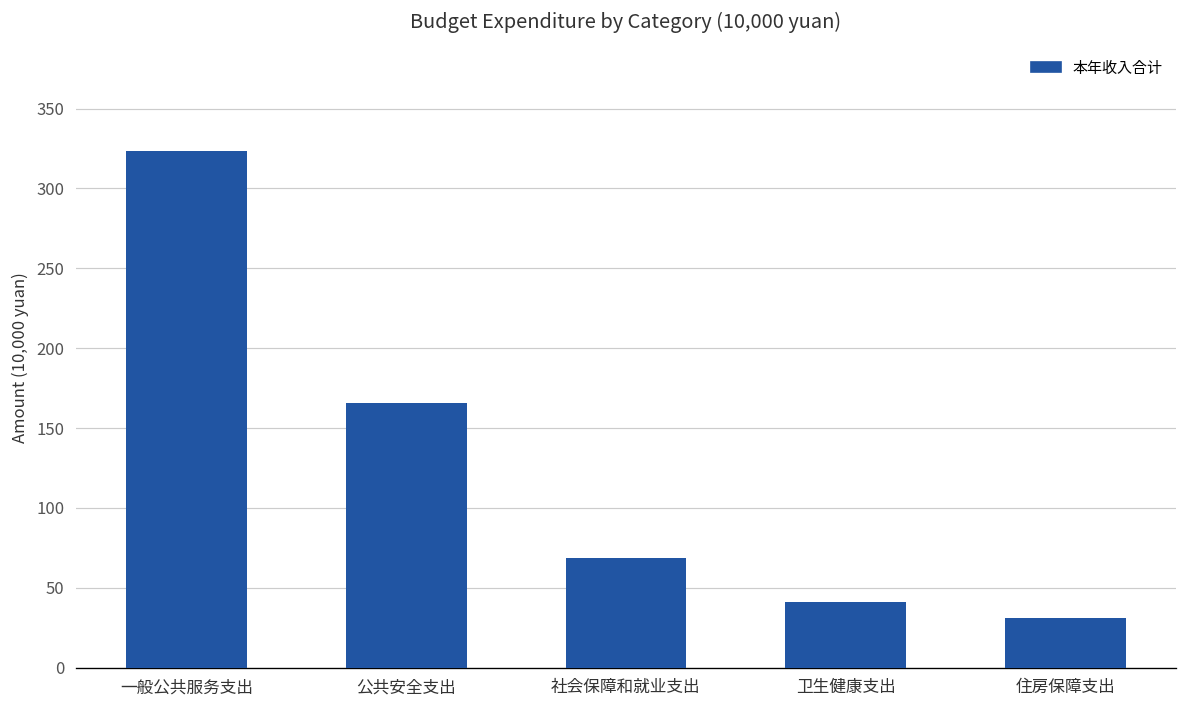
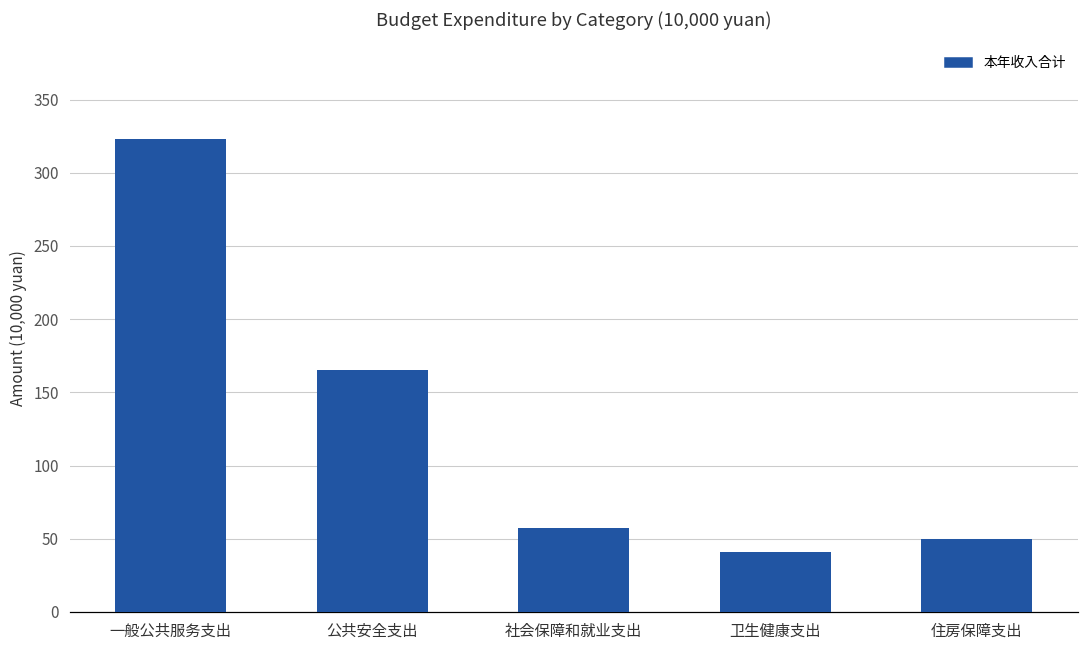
  {
    "一般公共服务支出": 323,
    "公共安全支出": 166,
-   "社会保障和就业支出": 69,
+   "社会保障和就业支出": 57,
    "卫生健康支出": 41,
-   "住房保障支出": 31
+   "住房保障支出": 50
  }
